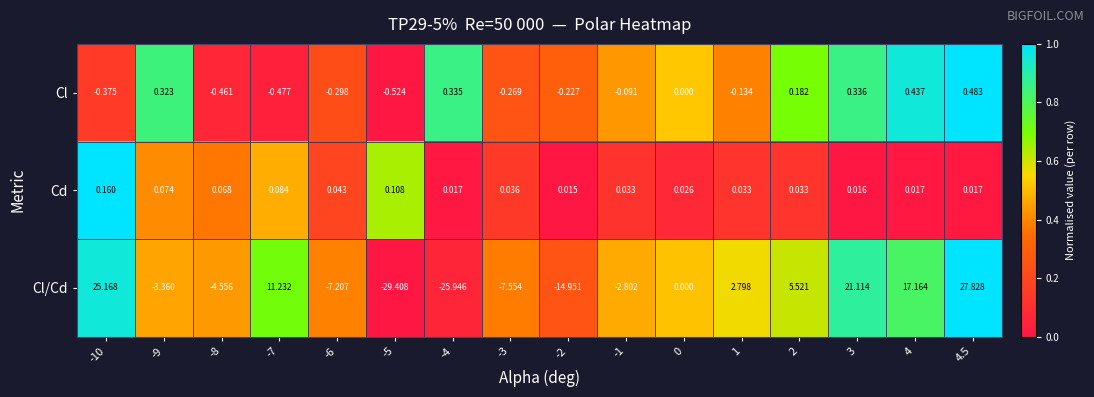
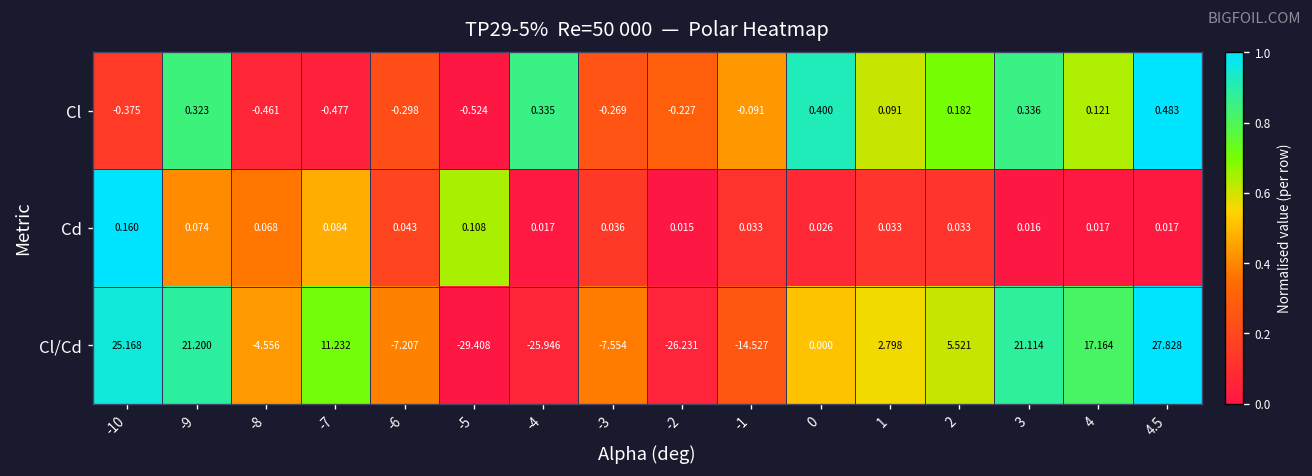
  {
    "Cl": {
      "-10": -0.375,
      "-9": 0.323,
      "-8": -0.461,
      "-7": -0.477,
      "-6": -0.298,
      "-5": -0.524,
      "-4": 0.335,
      "-3": -0.269,
      "-2": -0.227,
      "-1": -0.091,
-     "0": 0.000,
-     "1": -0.134,
+     "0": 0.400,
+     "1": 0.091,
      "2": 0.182,
      "3": 0.336,
-     "4": 0.437,
+     "4": 0.121,
      "4.5": 0.483
    },
    "Cd": {
      "-10": 0.160,
      "-9": 0.074,
      "-8": 0.068,
      "-7": 0.084,
      "-6": 0.043,
      "-5": 0.108,
      "-4": 0.017,
      "-3": 0.036,
      "-2": 0.015,
      "-1": 0.033,
      "0": 0.026,
      "1": 0.033,
      "2": 0.033,
      "3": 0.016,
      "4": 0.017,
      "4.5": 0.017
    },
    "Cl/Cd": {
      "-10": 25.168,
-     "-9": -3.360,
+     "-9": 21.200,
      "-8": -4.556,
      "-7": 11.232,
      "-6": -7.207,
      "-5": -29.408,
      "-4": -25.946,
      "-3": -7.554,
-     "-2": -14.951,
-     "-1": -2.802,
+     "-2": -26.231,
+     "-1": -14.527,
      "0": 0.000,
      "1": 2.798,
      "2": 5.521,
      "3": 21.114,
      "4": 17.164,
      "4.5": 27.828
    }
  }
